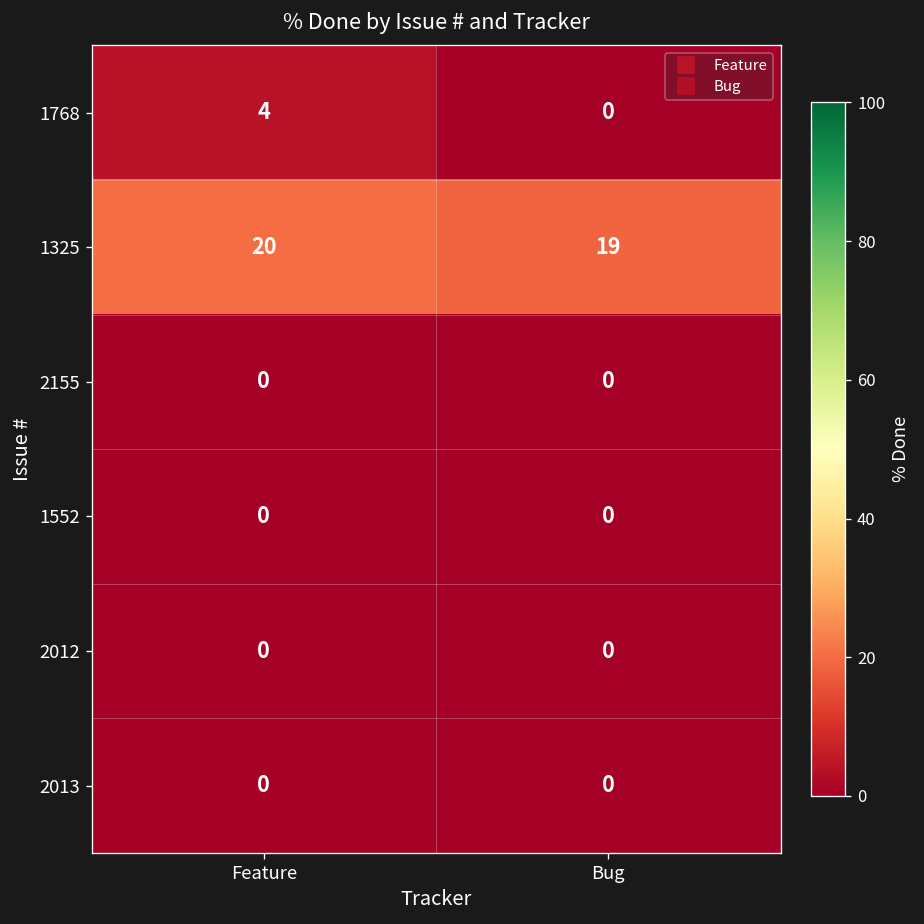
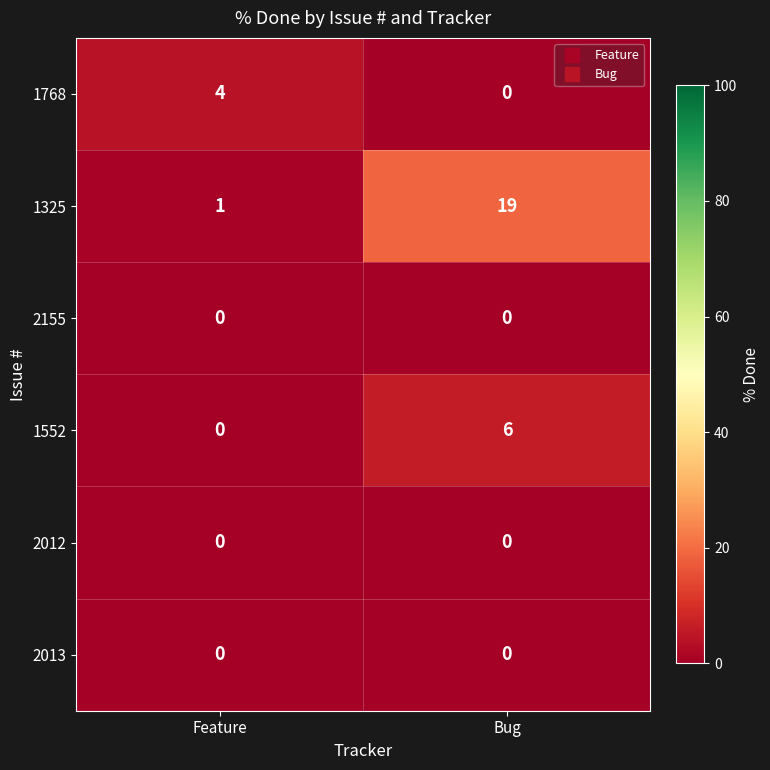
  {
    "1768": {
      "Feature": 4,
      "Bug": 0
    },
    "1325": {
-     "Feature": 20,
+     "Feature": 1,
      "Bug": 19
    },
    "2155": {
      "Feature": 0,
      "Bug": 0
    },
    "1552": {
      "Feature": 0,
-     "Bug": 0
+     "Bug": 6
    },
    "2012": {
      "Feature": 0,
      "Bug": 0
    },
    "2013": {
      "Feature": 0,
      "Bug": 0
    }
  }
